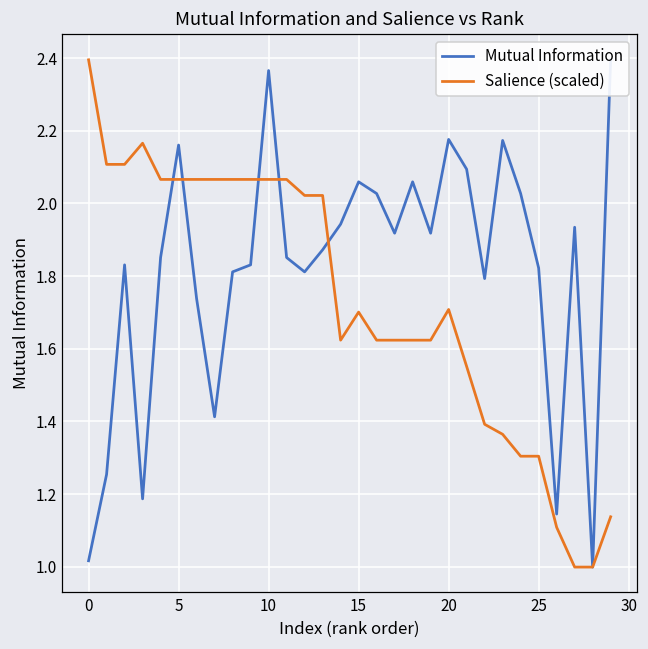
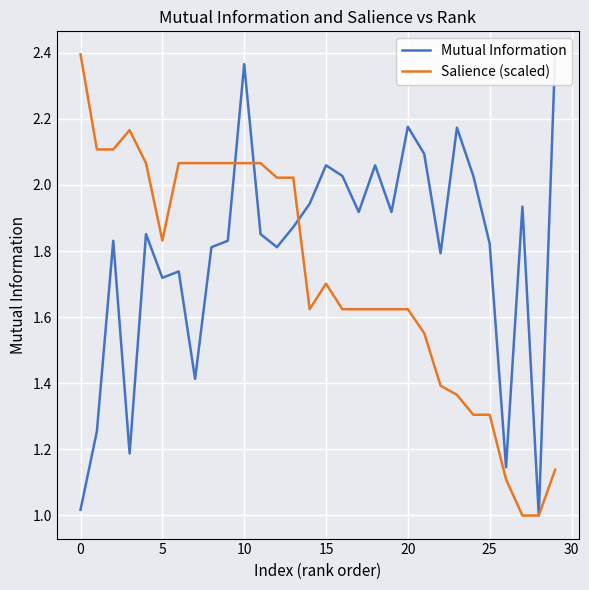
  {
    "Mutual Information": {
      "0": 1.02,
-     "5": 2.16,
+     "5": 1.72,
      "10": 2.37,
      "15": 2.06,
      "20": 2.18,
      "25": 1.82
    },
    "Salience (scaled)": {
      "0": 2.40,
-     "5": 2.07,
+     "5": 1.83,
      "10": 2.07,
      "15": 1.70,
-     "20": 1.71,
+     "20": 1.62,
      "25": 1.30
    }
  }
